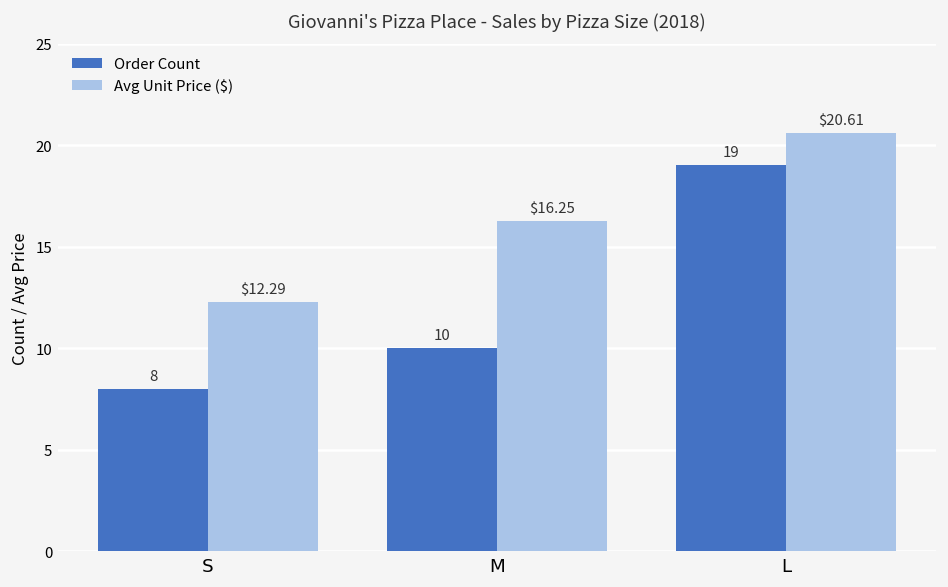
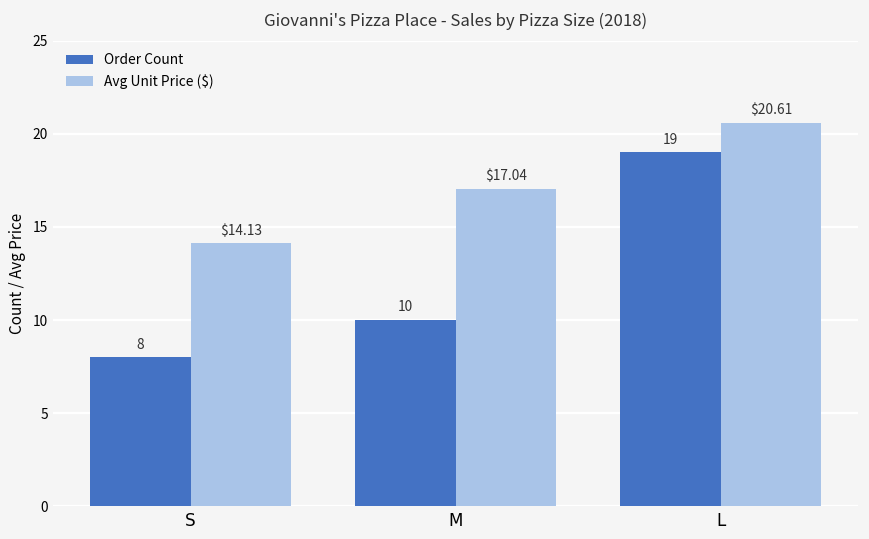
  {
    "Order Count": {
      "S": "8",
      "M": "10",
      "L": "19"
    },
    "Avg Unit Price ($)": {
-     "S": "$12.29",
-     "M": "$16.25",
+     "S": "$14.13",
+     "M": "$17.04",
      "L": "$20.61"
    }
  }
